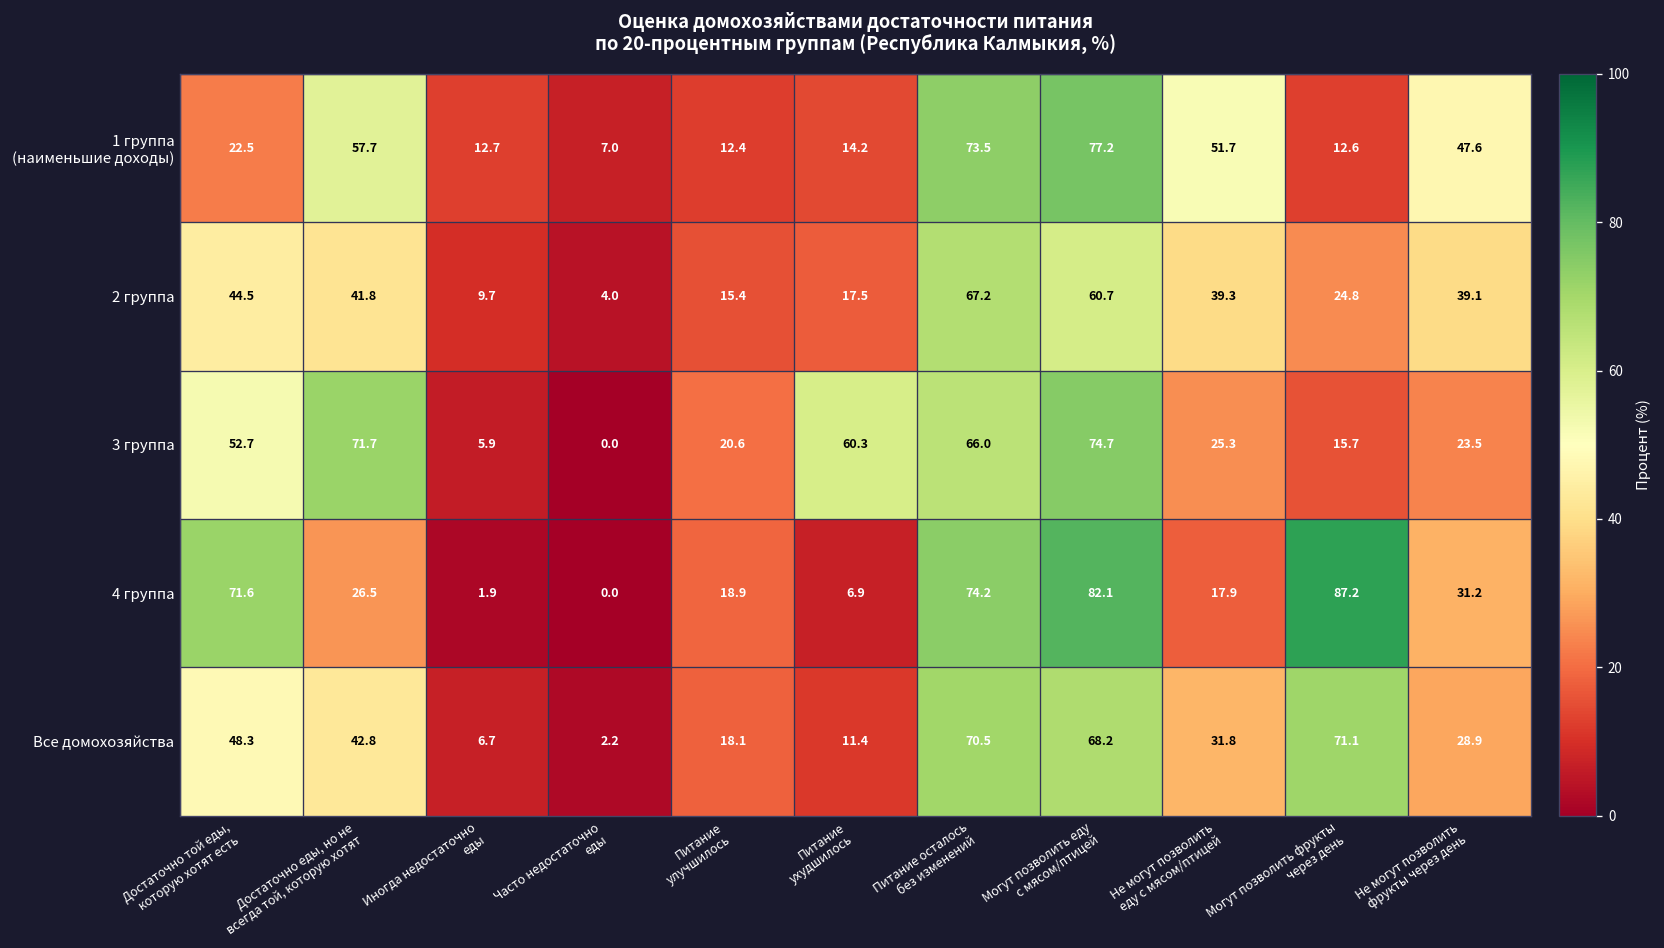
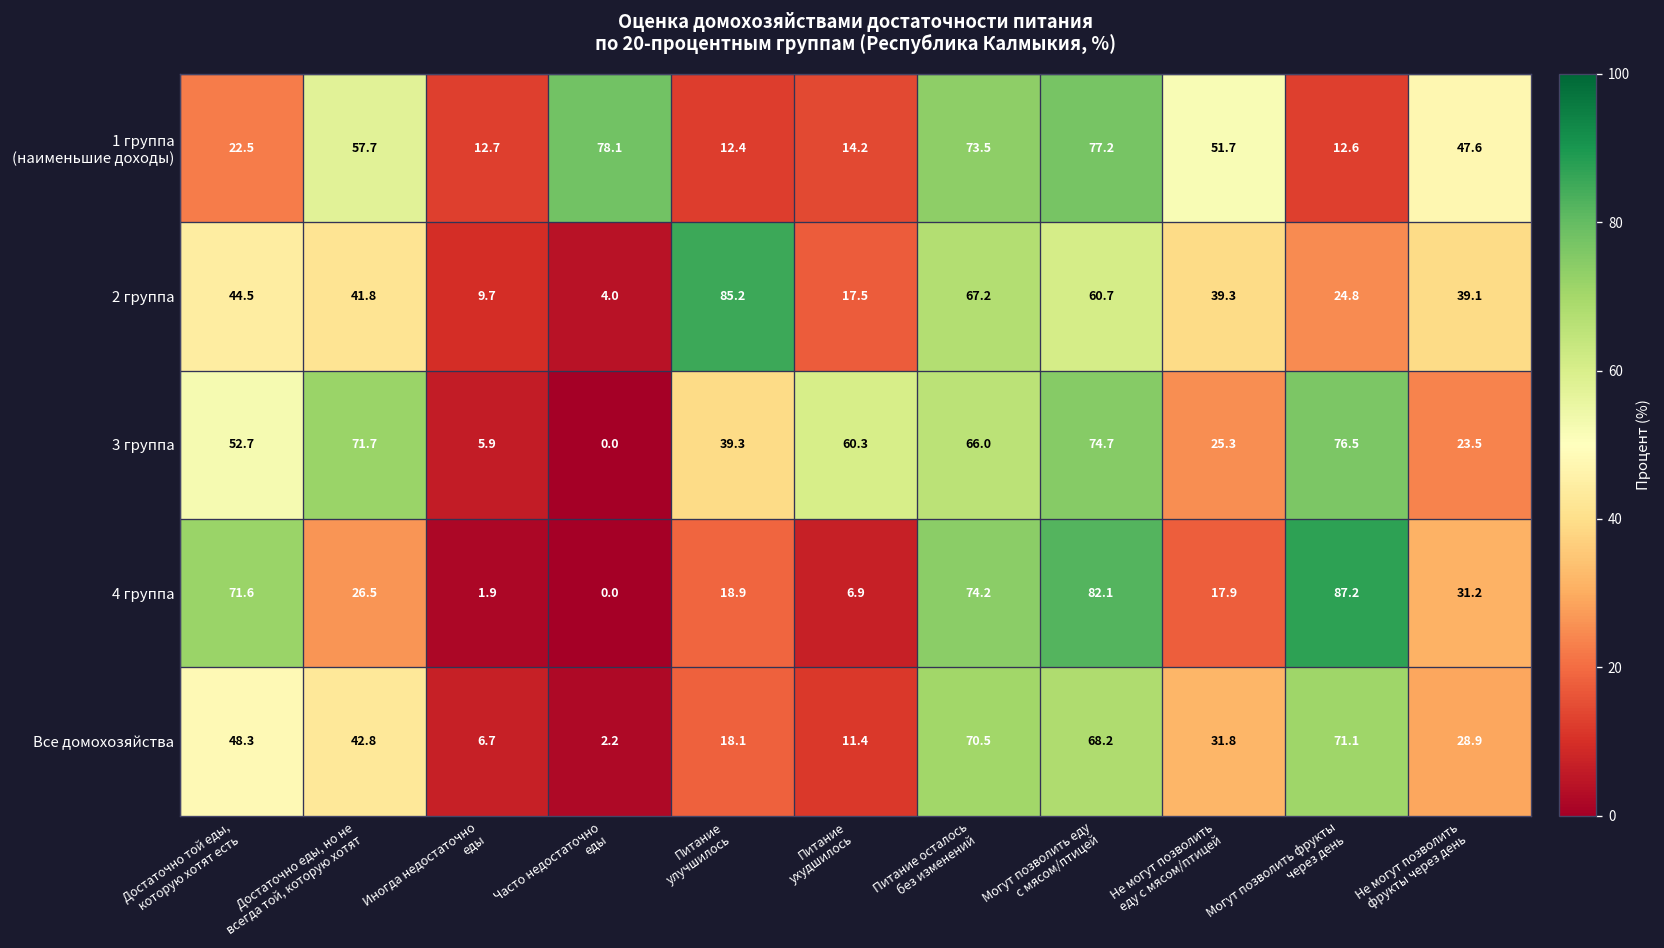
  {
    "1 группа (наименьшие доходы)": {
      "Достаточно той еды, которую хотят есть": 22.5,
      "Достаточно еды, но не всегда той, которую хотят": 57.7,
      "Иногда недостаточно еды": 12.7,
-     "Часто недостаточно еды": 7.0,
+     "Часто недостаточно еды": 78.1,
      "Питание улучшилось": 12.4,
      "Питание ухудшилось": 14.2,
      "Питание осталось без изменений": 73.5,
      "Могут позволить еду с мясом/птицей": 77.2,
      "Не могут позволить еду с мясом/птицей": 51.7,
      "Могут позволить фрукты через день": 12.6,
      "Не могут позволить фрукты через день": 47.6
    },
    "2 группа": {
      "Достаточно той еды, которую хотят есть": 44.5,
      "Достаточно еды, но не всегда той, которую хотят": 41.8,
      "Иногда недостаточно еды": 9.7,
      "Часто недостаточно еды": 4.0,
-     "Питание улучшилось": 15.4,
+     "Питание улучшилось": 85.2,
      "Питание ухудшилось": 17.5,
      "Питание осталось без изменений": 67.2,
      "Могут позволить еду с мясом/птицей": 60.7,
      "Не могут позволить еду с мясом/птицей": 39.3,
      "Могут позволить фрукты через день": 24.8,
      "Не могут позволить фрукты через день": 39.1
    },
    "3 группа": {
      "Достаточно той еды, которую хотят есть": 52.7,
      "Достаточно еды, но не всегда той, которую хотят": 71.7,
      "Иногда недостаточно еды": 5.9,
      "Часто недостаточно еды": 0.0,
-     "Питание улучшилось": 20.6,
+     "Питание улучшилось": 39.3,
      "Питание ухудшилось": 60.3,
      "Питание осталось без изменений": 66.0,
      "Могут позволить еду с мясом/птицей": 74.7,
      "Не могут позволить еду с мясом/птицей": 25.3,
-     "Могут позволить фрукты через день": 15.7,
+     "Могут позволить фрукты через день": 76.5,
      "Не могут позволить фрукты через день": 23.5
    },
    "4 группа": {
      "Достаточно той еды, которую хотят есть": 71.6,
      "Достаточно еды, но не всегда той, которую хотят": 26.5,
      "Иногда недостаточно еды": 1.9,
      "Часто недостаточно еды": 0.0,
      "Питание улучшилось": 18.9,
      "Питание ухудшилось": 6.9,
      "Питание осталось без изменений": 74.2,
      "Могут позволить еду с мясом/птицей": 82.1,
      "Не могут позволить еду с мясом/птицей": 17.9,
      "Могут позволить фрукты через день": 87.2,
      "Не могут позволить фрукты через день": 31.2
    },
    "Все домохозяйства": {
      "Достаточно той еды, которую хотят есть": 48.3,
      "Достаточно еды, но не всегда той, которую хотят": 42.8,
      "Иногда недостаточно еды": 6.7,
      "Часто недостаточно еды": 2.2,
      "Питание улучшилось": 18.1,
      "Питание ухудшилось": 11.4,
      "Питание осталось без изменений": 70.5,
      "Могут позволить еду с мясом/птицей": 68.2,
      "Не могут позволить еду с мясом/птицей": 31.8,
      "Могут позволить фрукты через день": 71.1,
      "Не могут позволить фрукты через день": 28.9
    }
  }
